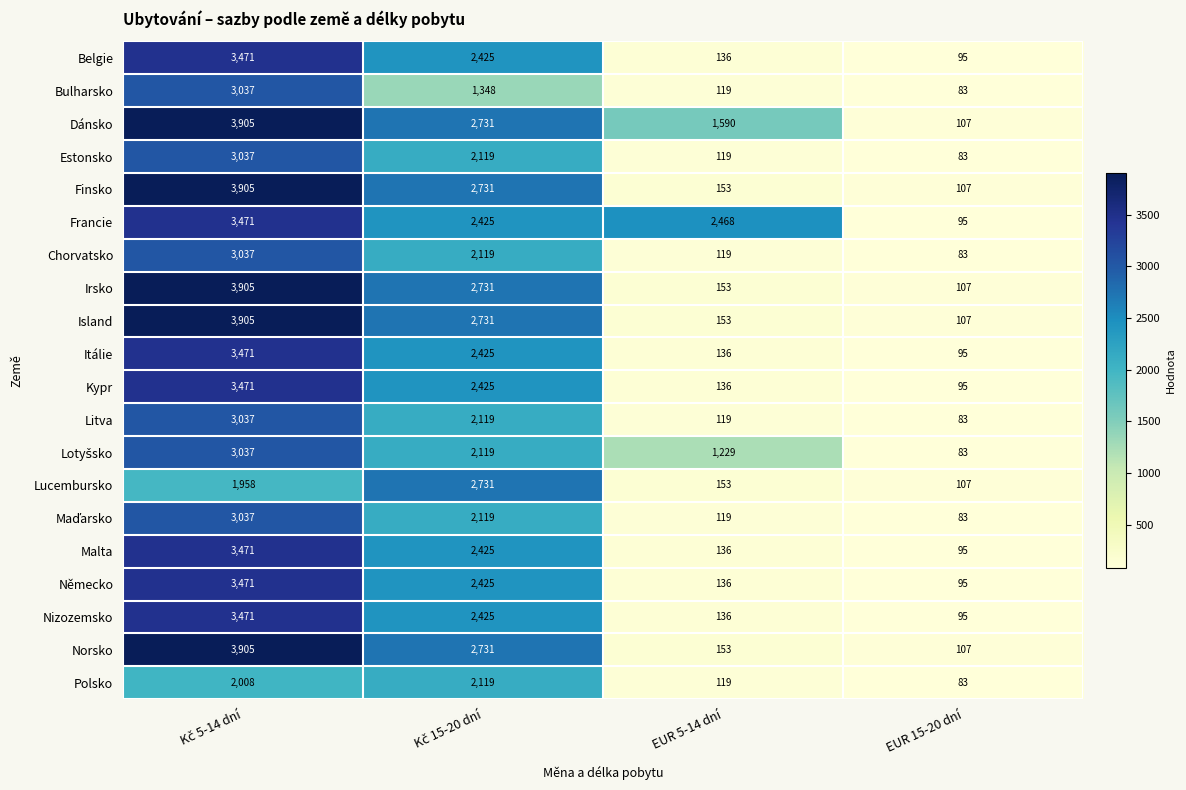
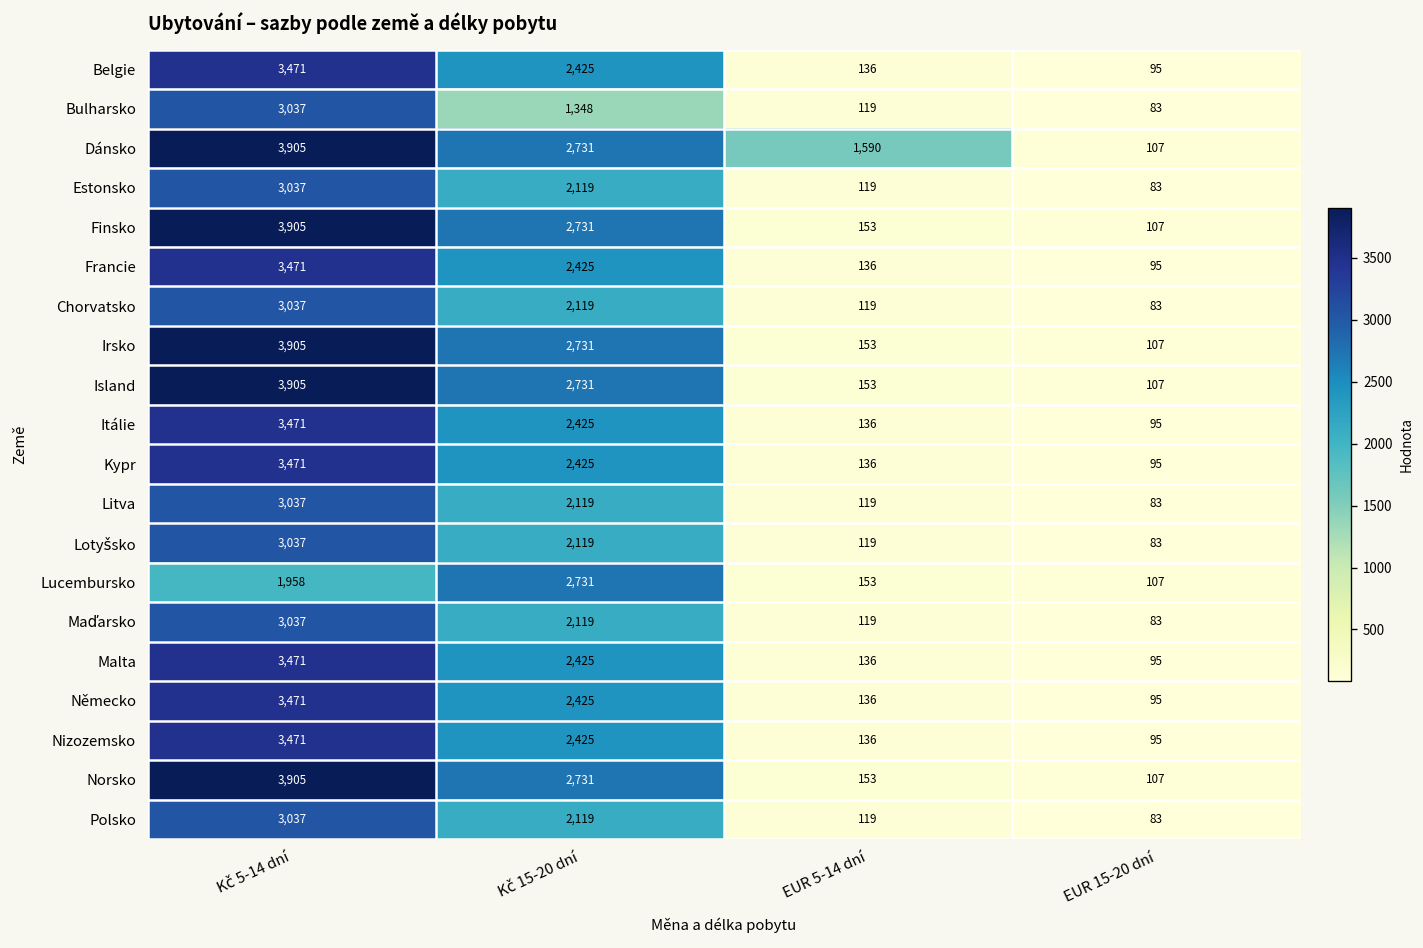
  {
    "Belgie": {
      "Kč 5-14 dní": "3,471",
      "Kč 15-20 dní": "2,425",
      "EUR 5-14 dní": "136",
      "EUR 15-20 dní": "95"
    },
    "Bulharsko": {
      "Kč 5-14 dní": "3,037",
      "Kč 15-20 dní": "1,348",
      "EUR 5-14 dní": "119",
      "EUR 15-20 dní": "83"
    },
    "Dánsko": {
      "Kč 5-14 dní": "3,905",
      "Kč 15-20 dní": "2,731",
      "EUR 5-14 dní": "1,590",
      "EUR 15-20 dní": "107"
    },
    "Estonsko": {
      "Kč 5-14 dní": "3,037",
      "Kč 15-20 dní": "2,119",
      "EUR 5-14 dní": "119",
      "EUR 15-20 dní": "83"
    },
    "Finsko": {
      "Kč 5-14 dní": "3,905",
      "Kč 15-20 dní": "2,731",
      "EUR 5-14 dní": "153",
      "EUR 15-20 dní": "107"
    },
    "Francie": {
      "Kč 5-14 dní": "3,471",
      "Kč 15-20 dní": "2,425",
-     "EUR 5-14 dní": "2,468",
+     "EUR 5-14 dní": "136",
      "EUR 15-20 dní": "95"
    },
    "Chorvatsko": {
      "Kč 5-14 dní": "3,037",
      "Kč 15-20 dní": "2,119",
      "EUR 5-14 dní": "119",
      "EUR 15-20 dní": "83"
    },
    "Irsko": {
      "Kč 5-14 dní": "3,905",
      "Kč 15-20 dní": "2,731",
      "EUR 5-14 dní": "153",
      "EUR 15-20 dní": "107"
    },
    "Island": {
      "Kč 5-14 dní": "3,905",
      "Kč 15-20 dní": "2,731",
      "EUR 5-14 dní": "153",
      "EUR 15-20 dní": "107"
    },
    "Itálie": {
      "Kč 5-14 dní": "3,471",
      "Kč 15-20 dní": "2,425",
      "EUR 5-14 dní": "136",
      "EUR 15-20 dní": "95"
    },
    "Kypr": {
      "Kč 5-14 dní": "3,471",
      "Kč 15-20 dní": "2,425",
      "EUR 5-14 dní": "136",
      "EUR 15-20 dní": "95"
    },
    "Litva": {
      "Kč 5-14 dní": "3,037",
      "Kč 15-20 dní": "2,119",
      "EUR 5-14 dní": "119",
      "EUR 15-20 dní": "83"
    },
    "Lotyšsko": {
      "Kč 5-14 dní": "3,037",
      "Kč 15-20 dní": "2,119",
-     "EUR 5-14 dní": "1,229",
+     "EUR 5-14 dní": "119",
      "EUR 15-20 dní": "83"
    },
    "Lucembursko": {
      "Kč 5-14 dní": "1,958",
      "Kč 15-20 dní": "2,731",
      "EUR 5-14 dní": "153",
      "EUR 15-20 dní": "107"
    },
    "Maďarsko": {
      "Kč 5-14 dní": "3,037",
      "Kč 15-20 dní": "2,119",
      "EUR 5-14 dní": "119",
      "EUR 15-20 dní": "83"
    },
    "Malta": {
      "Kč 5-14 dní": "3,471",
      "Kč 15-20 dní": "2,425",
      "EUR 5-14 dní": "136",
      "EUR 15-20 dní": "95"
    },
    "Německo": {
      "Kč 5-14 dní": "3,471",
      "Kč 15-20 dní": "2,425",
      "EUR 5-14 dní": "136",
      "EUR 15-20 dní": "95"
    },
    "Nizozemsko": {
      "Kč 5-14 dní": "3,471",
      "Kč 15-20 dní": "2,425",
      "EUR 5-14 dní": "136",
      "EUR 15-20 dní": "95"
    },
    "Norsko": {
      "Kč 5-14 dní": "3,905",
      "Kč 15-20 dní": "2,731",
      "EUR 5-14 dní": "153",
      "EUR 15-20 dní": "107"
    },
    "Polsko": {
-     "Kč 5-14 dní": "2,008",
+     "Kč 5-14 dní": "3,037",
      "Kč 15-20 dní": "2,119",
      "EUR 5-14 dní": "119",
      "EUR 15-20 dní": "83"
    }
  }
